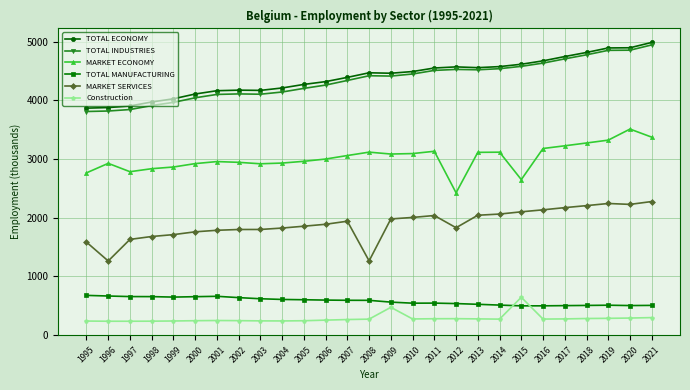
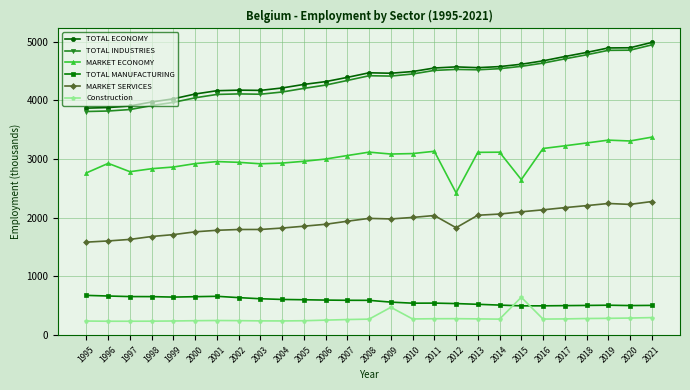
  {
    "MARKET ECONOMY": {
      "1995": 2800,
      "1996": 2900,
      "1997": 2800,
      "1998": 2800,
      "1999": 2900,
      "2000": 2900,
      "2001": 3000,
      "2002": 2900,
      "2003": 2900,
      "2004": 2900,
      "2005": 3000,
      "2006": 3000,
      "2007": 3100,
      "2008": 3100,
      "2009": 3100,
      "2010": 3100,
      "2011": 3100,
      "2012": 2400,
      "2013": 3100,
      "2014": 3100,
      "2015": 2700,
      "2016": 3200,
      "2017": 3200,
      "2018": 3300,
      "2019": 3300,
-     "2020": 3500,
+     "2020": 3300,
      "2021": 3400
    },
    "MARKET SERVICES": {
      "1995": 1600,
-     "1996": 1300,
+     "1996": 1600,
      "1997": 1600,
      "1998": 1700,
      "1999": 1700,
      "2000": 1800,
      "2001": 1800,
      "2002": 1800,
      "2003": 1800,
      "2004": 1800,
      "2005": 1900,
      "2006": 1900,
      "2007": 1900,
-     "2008": 1300,
+     "2008": 2000,
      "2009": 2000,
      "2010": 2000,
      "2011": 2000,
      "2012": 1800,
      "2013": 2000,
      "2014": 2100,
      "2015": 2100,
      "2016": 2100,
      "2017": 2200,
      "2018": 2200,
      "2019": 2200,
      "2020": 2200,
      "2021": 2300
    },
    "Construction": {
      "1995": 200,
      "1996": 200,
      "1997": 200,
      "1998": 200,
      "1999": 200,
      "2000": 200,
      "2001": 200,
      "2002": 200,
      "2003": 200,
      "2004": 200,
      "2005": 200,
      "2006": 300,
      "2007": 300,
      "2008": 300,
      "2009": 500,
      "2010": 300,
      "2011": 300,
      "2012": 300,
      "2013": 300,
      "2014": 300,
      "2015": 600,
      "2016": 300,
      "2017": 300,
      "2018": 300,
      "2019": 300,
      "2020": 300,
      "2021": 300
    }
  }
